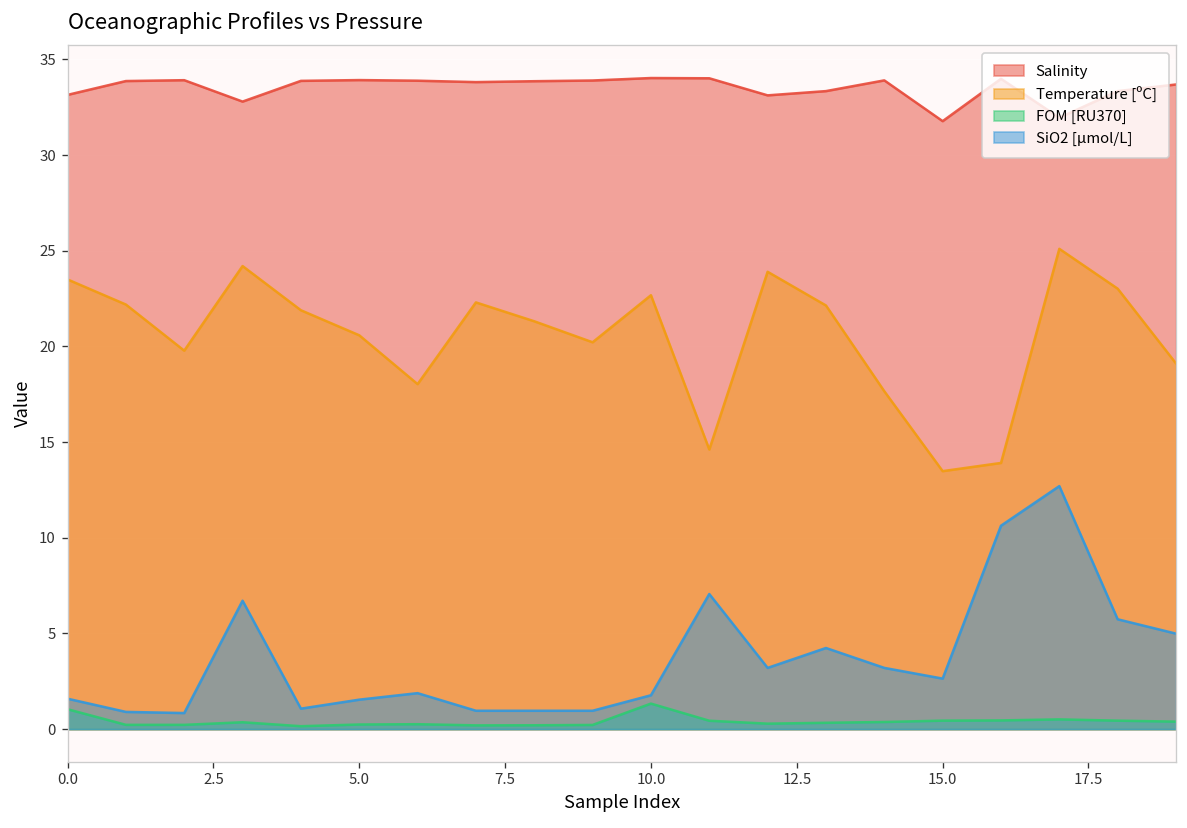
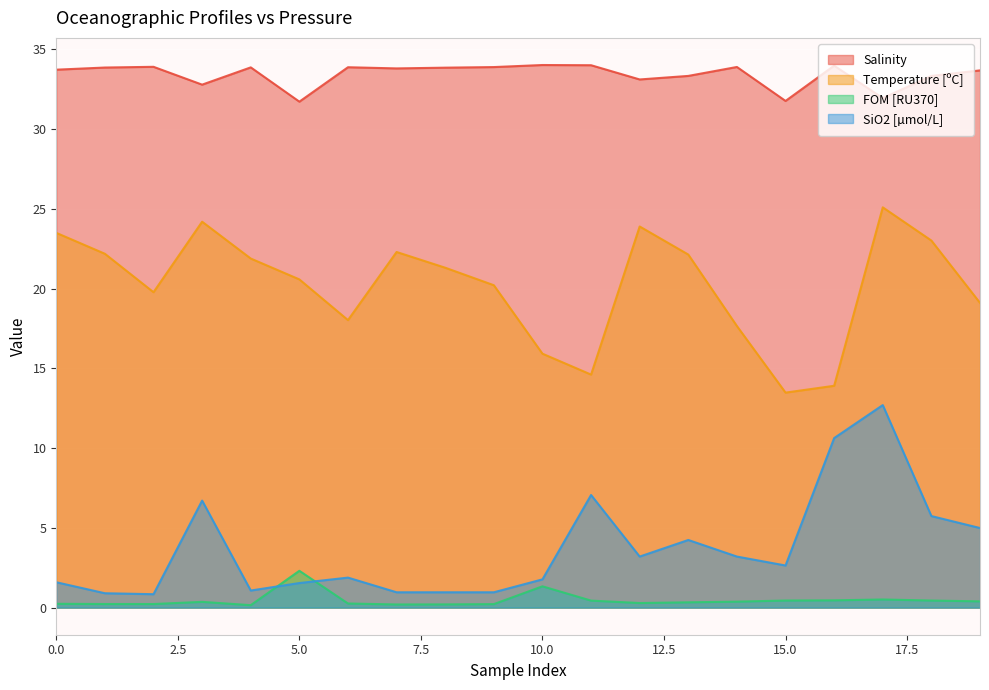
  {
    "Salinity": {
-     "0.0": 33.1,
-     "5.0": 33.9,
+     "0.0": 33.7,
+     "5.0": 31.7,
      "10.0": 34.0,
      "15.0": 31.8
    },
    "Temperature [ºC]": {
      "0.0": 23.5,
      "5.0": 20.6,
-     "10.0": 22.7,
+     "10.0": 15.9,
      "15.0": 13.5
    },
    "FOM [RU370]": {
-     "0.0": 1.0,
-     "5.0": 0.2,
+     "0.0": 0.2,
+     "5.0": 2.3,
      "10.0": 1.3,
      "15.0": 0.4
    },
    "SiO2 [µmol/L]": {
      "0.0": 1.6,
      "5.0": 1.5,
      "10.0": 1.8,
      "15.0": 2.6
    }
  }
